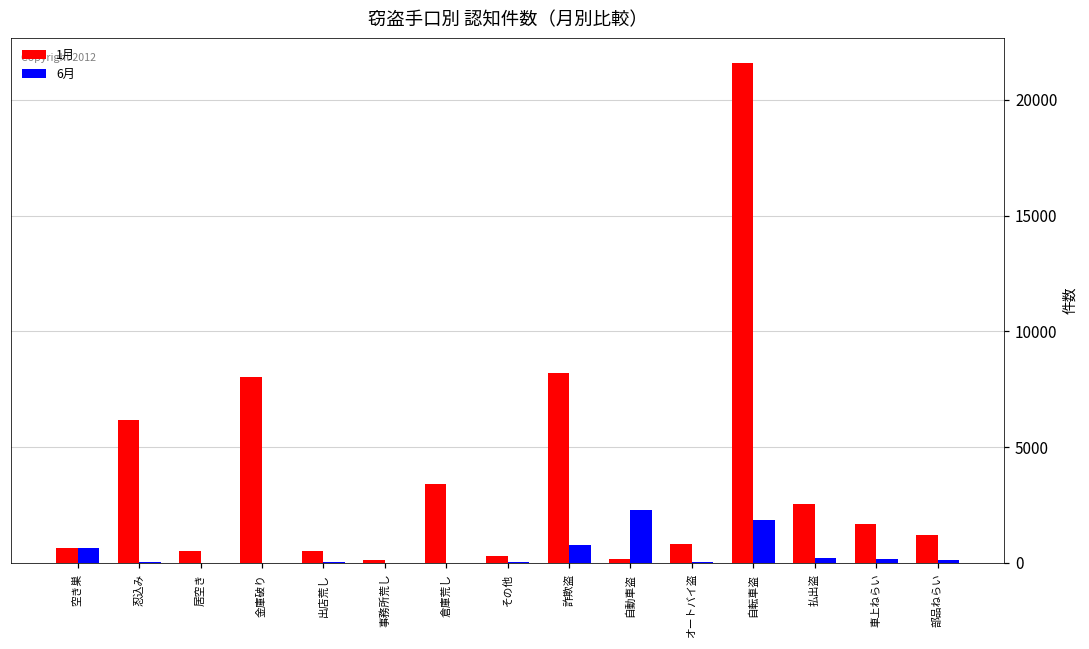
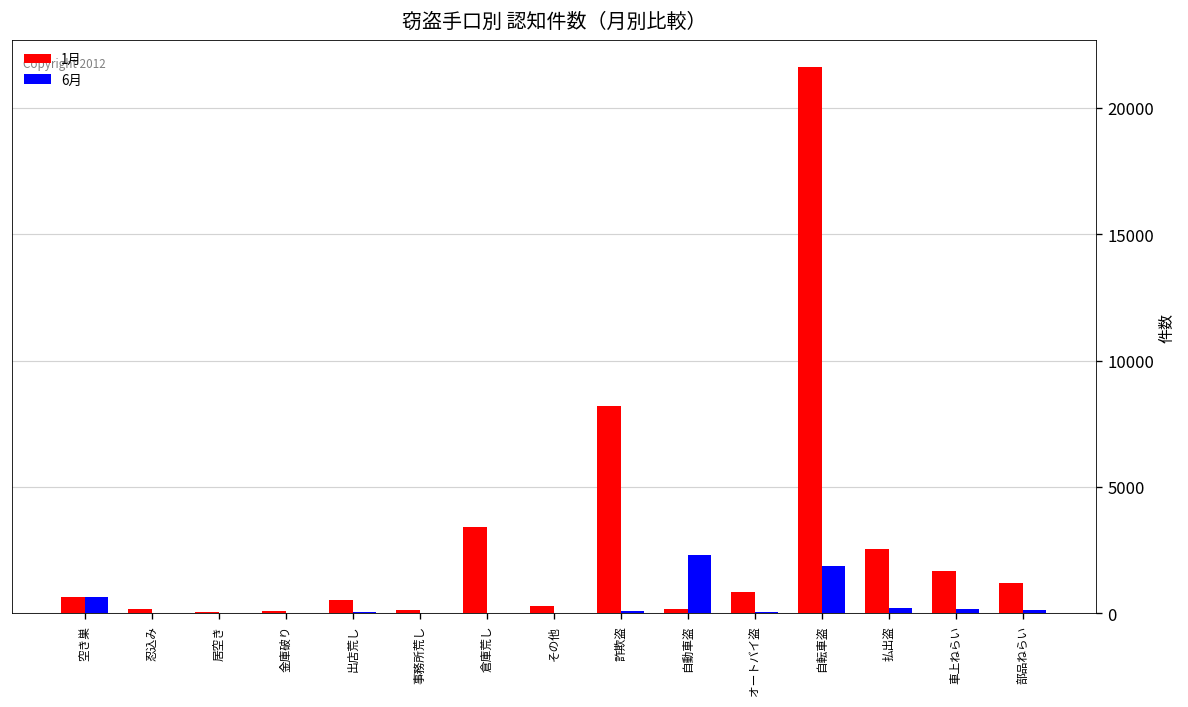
  {
    "1月": {
      "空き巣": 700,
-     "忍込み": 6200,
-     "居空き": 500,
-     "金庫破り": 8000,
+     "忍込み": 100,
+     "居空き": 100,
+     "金庫破り": 100,
      "出店荒し": 500,
      "事務所荒し": 100,
      "倉庫荒し": 3400,
      "その他": 300,
      "詐欺盗": 8200,
      "自動車盗": 200,
      "オートバイ盗": 800,
      "自転車盗": 21600,
      "払出盗": 2500,
      "車上ねらい": 1700,
      "部品ねらい": 1200
    },
    "6月": {
      "空き巣": 600,
-     "詐欺盗": 800,
+     "詐欺盗": 100,
      "自動車盗": 2300,
      "自転車盗": 1900,
      "払出盗": 200,
      "車上ねらい": 200
    }
  }
